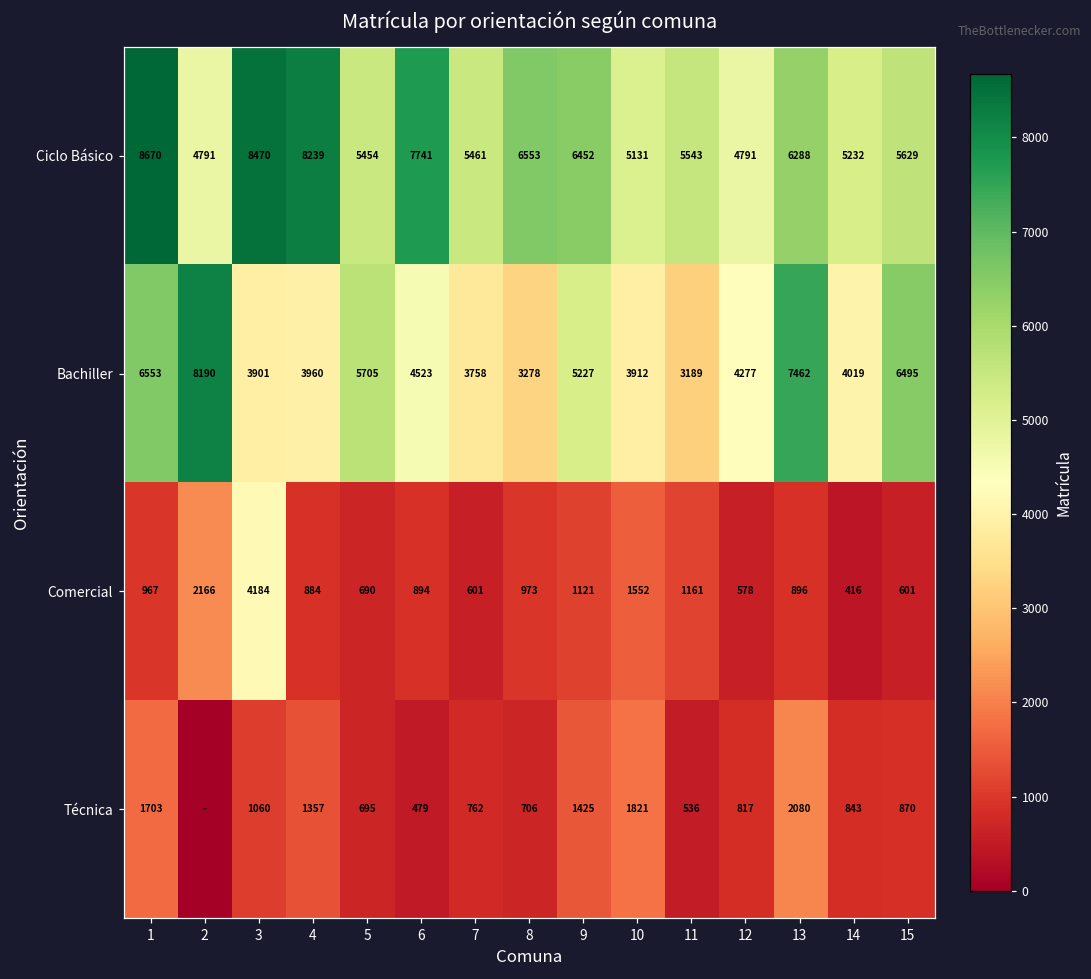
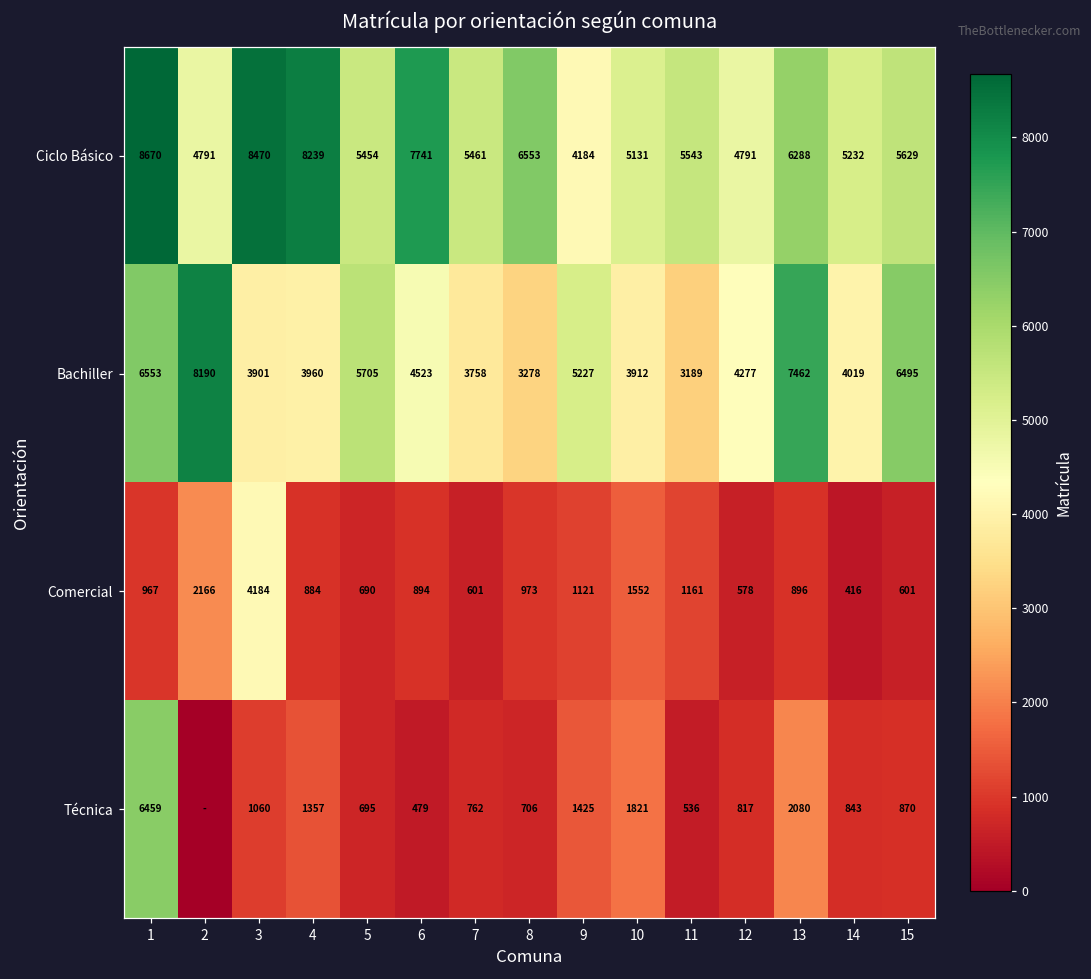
  {
    "Ciclo Básico": {
      "1": 8670,
      "2": 4791,
      "3": 8470,
      "4": 8239,
      "5": 5454,
      "6": 7741,
      "7": 5461,
      "8": 6553,
-     "9": 6452,
+     "9": 4184,
      "10": 5131,
      "11": 5543,
      "12": 4791,
      "13": 6288,
      "14": 5232,
      "15": 5629
    },
    "Bachiller": {
      "1": 6553,
      "2": 8190,
      "3": 3901,
      "4": 3960,
      "5": 5705,
      "6": 4523,
      "7": 3758,
      "8": 3278,
      "9": 5227,
      "10": 3912,
      "11": 3189,
      "12": 4277,
      "13": 7462,
      "14": 4019,
      "15": 6495
    },
    "Comercial": {
      "1": 967,
      "2": 2166,
      "3": 4184,
      "4": 884,
      "5": 690,
      "6": 894,
      "7": 601,
      "8": 973,
      "9": 1121,
      "10": 1552,
      "11": 1161,
      "12": 578,
      "13": 896,
      "14": 416,
      "15": 601
    },
    "Técnica": {
-     "1": 1703,
+     "1": 6459,
      "3": 1060,
      "4": 1357,
      "5": 695,
      "6": 479,
      "7": 762,
      "8": 706,
      "9": 1425,
      "10": 1821,
      "11": 536,
      "12": 817,
      "13": 2080,
      "14": 843,
      "15": 870
    }
  }
